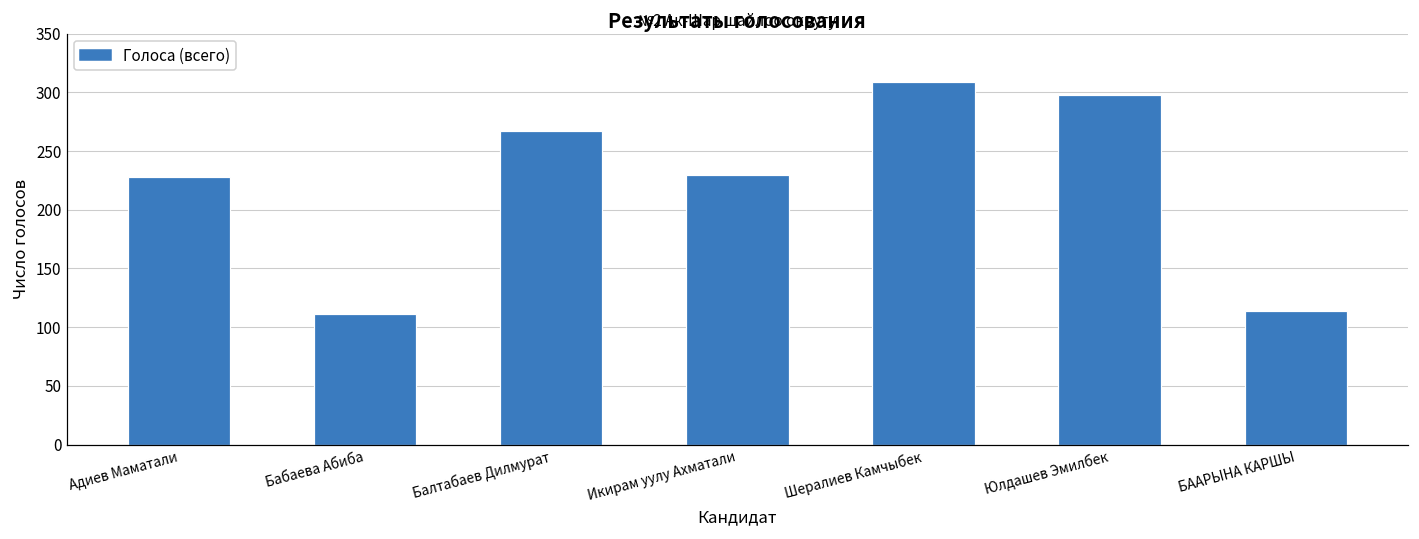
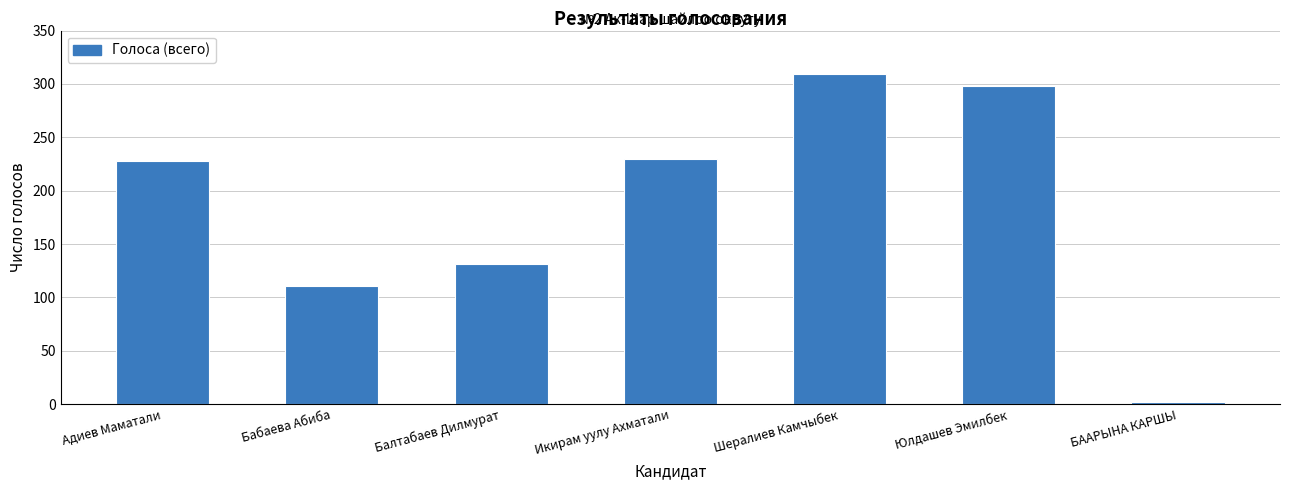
  {
    "Адиев Маматали": 228,
    "Бабаева Абиба": 111,
-   "Балтабаев Дилмурат": 267,
+   "Балтабаев Дилмурат": 131,
    "Икирам уулу Ахматали": 230,
    "Шералиев Камчыбек": 309,
    "Юлдашев Эмилбек": 298,
-   "БААРЫНА КАРШЫ": 114
+   "БААРЫНА КАРШЫ": 2
  }
